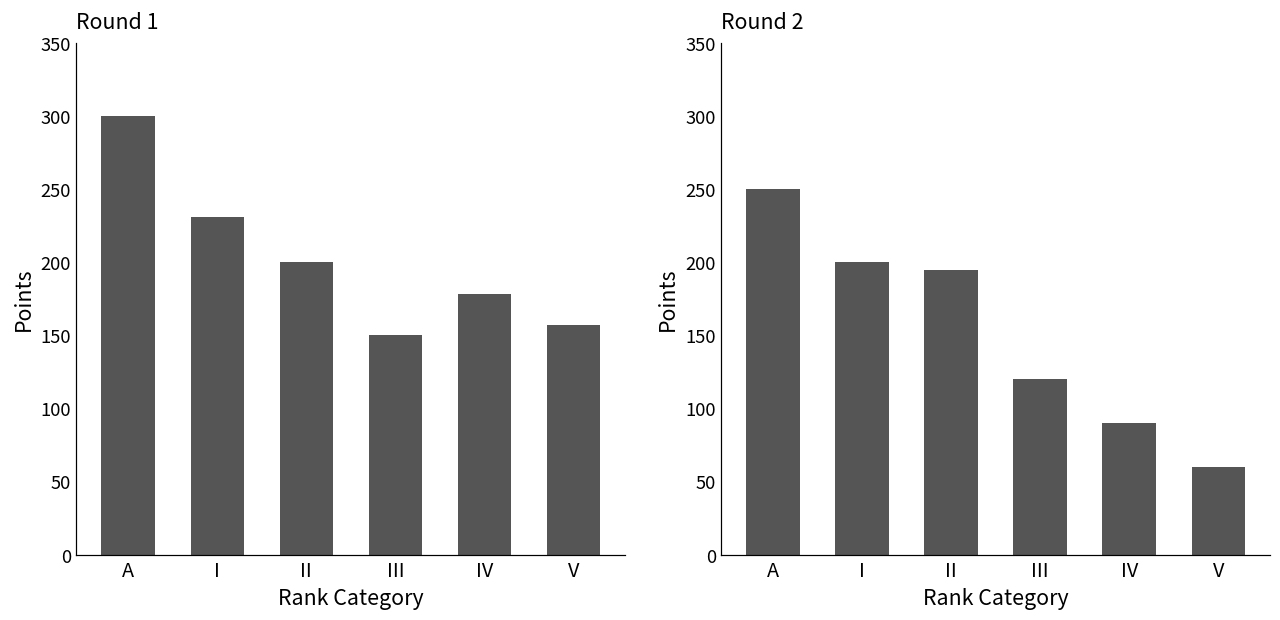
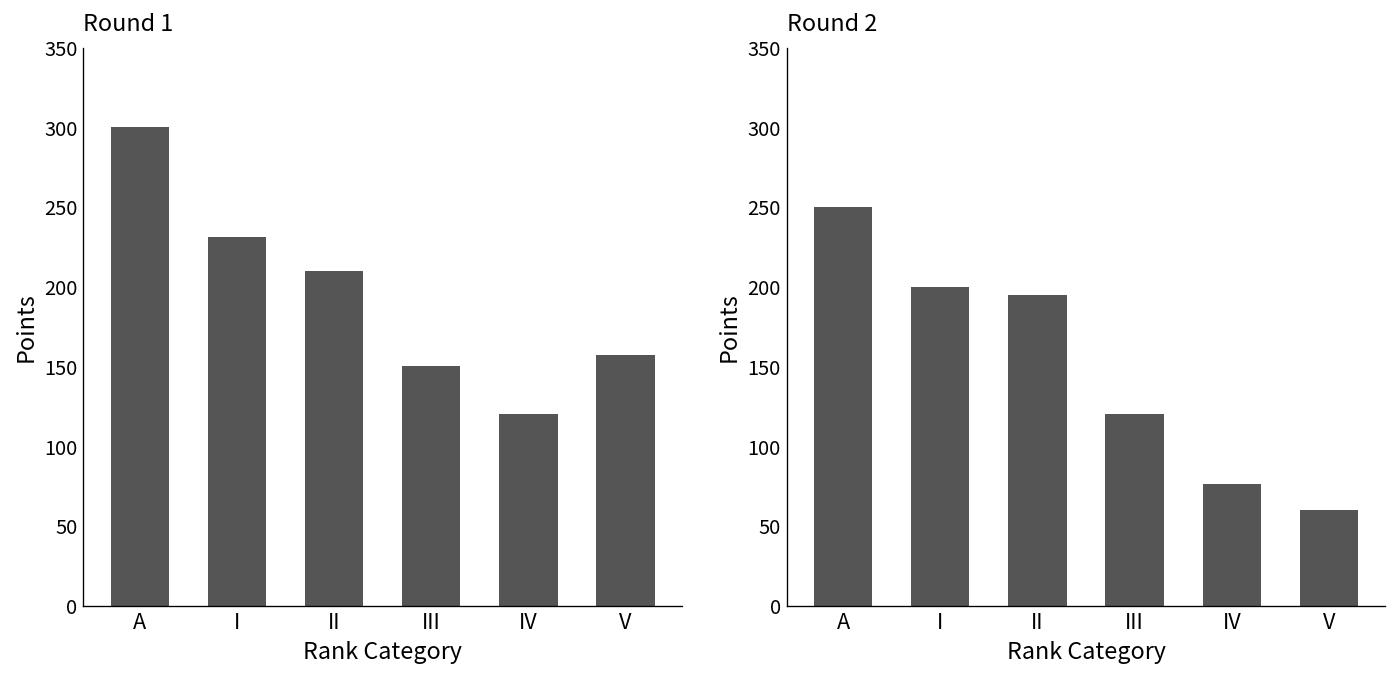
  {
    "Round 1": {
      "A": 300,
      "I": 231,
-     "II": 200,
+     "II": 210,
      "III": 150,
-     "IV": 178,
+     "IV": 120,
      "V": 157
    },
    "Round 2": {
      "A": 250,
      "I": 200,
      "II": 195,
      "III": 120,
-     "IV": 90,
+     "IV": 76,
      "V": 60
    }
  }
